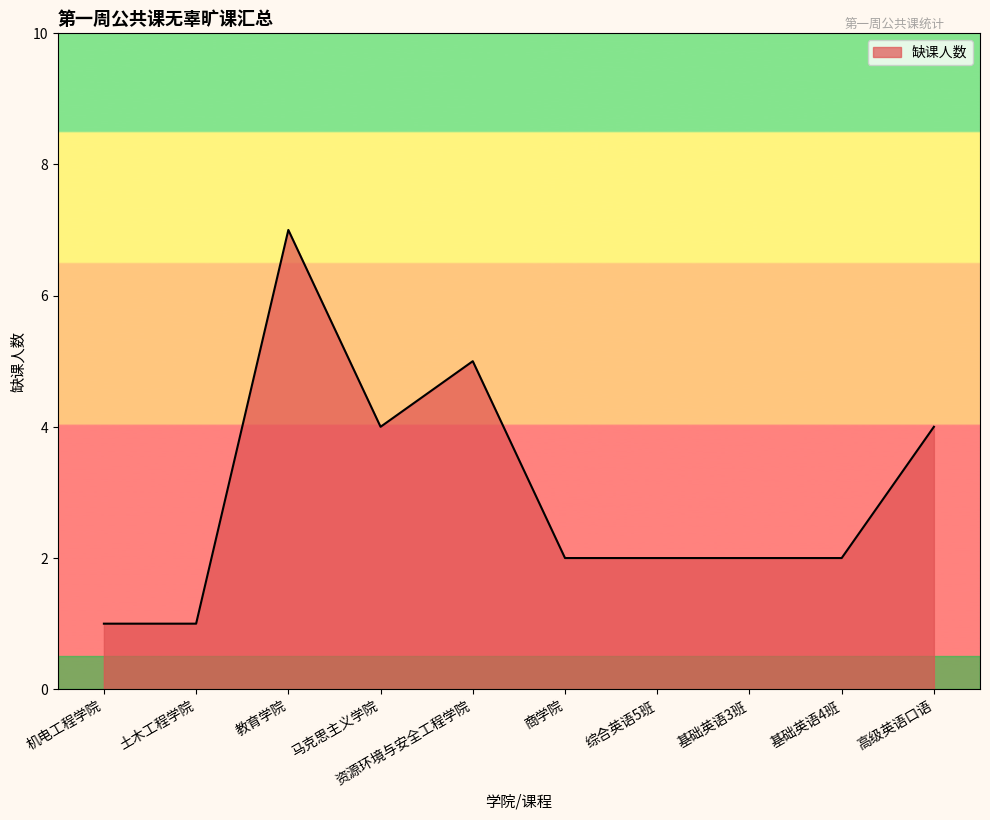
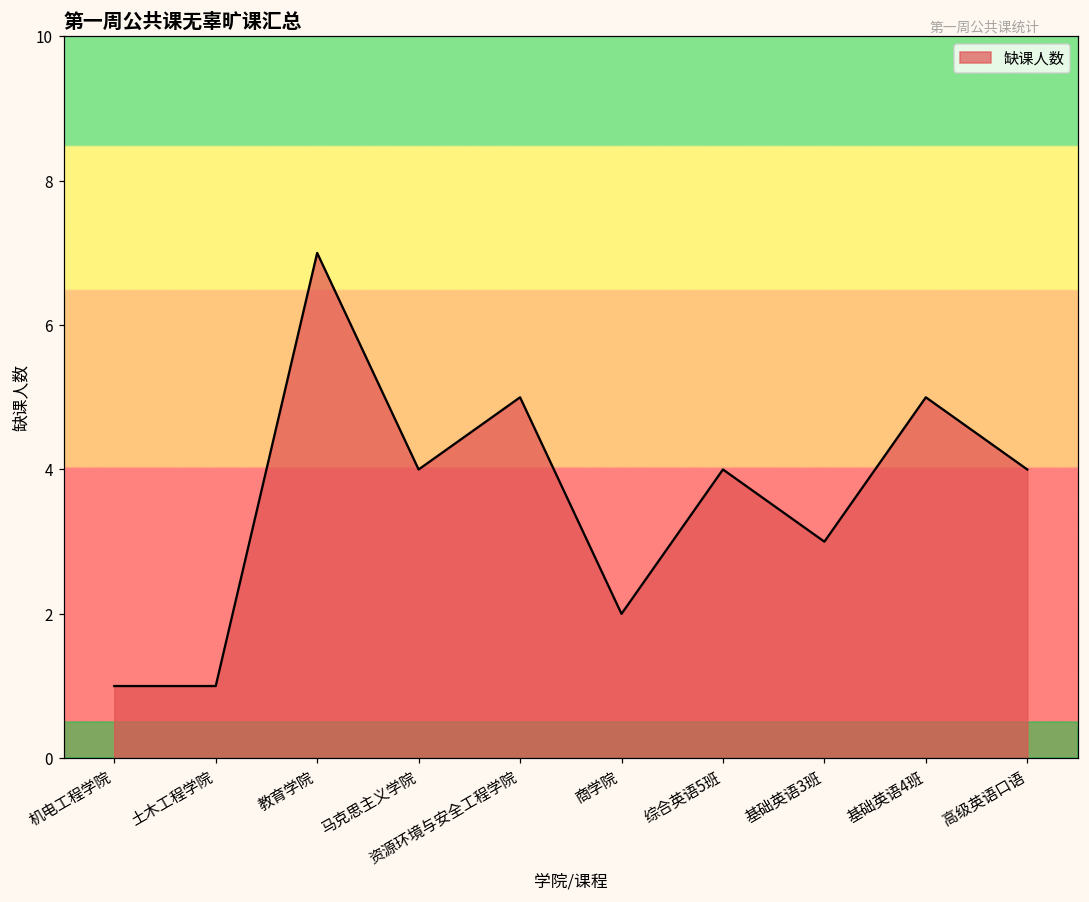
  {
    "机电工程学院": 1,
    "土木工程学院": 1,
    "教育学院": 7,
    "马克思主义学院": 4,
    "资源环境与安全工程学院": 5,
    "商学院": 2,
-   "综合英语5班": 2,
-   "基础英语3班": 2,
-   "基础英语4班": 2,
+   "综合英语5班": 4,
+   "基础英语3班": 3,
+   "基础英语4班": 5,
    "高级英语口语": 4
  }
